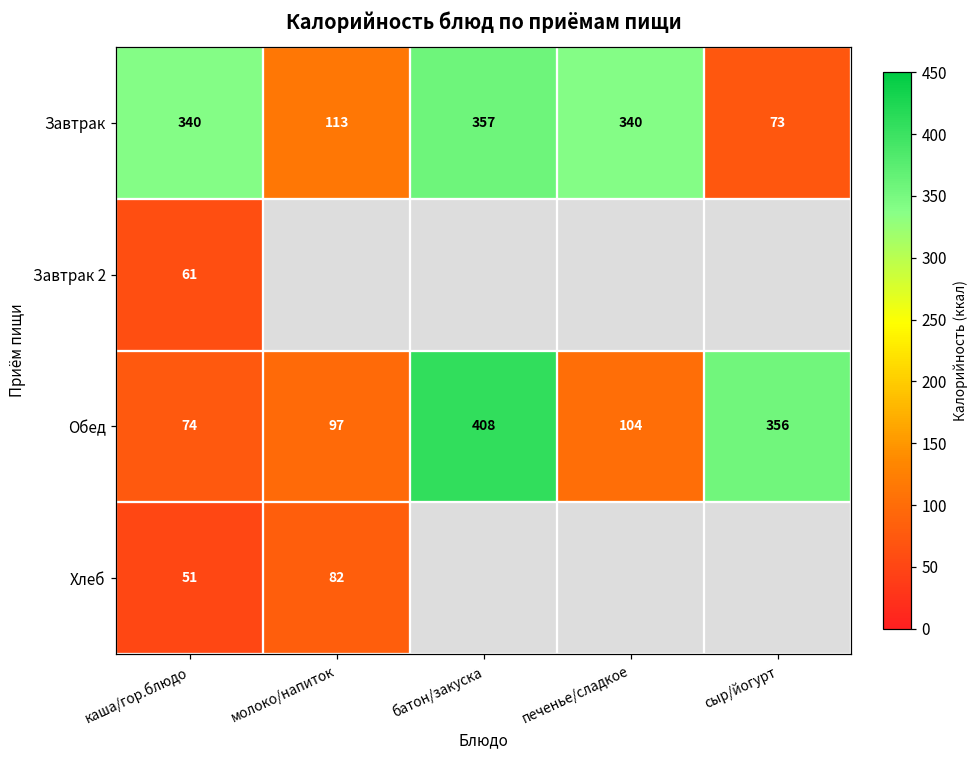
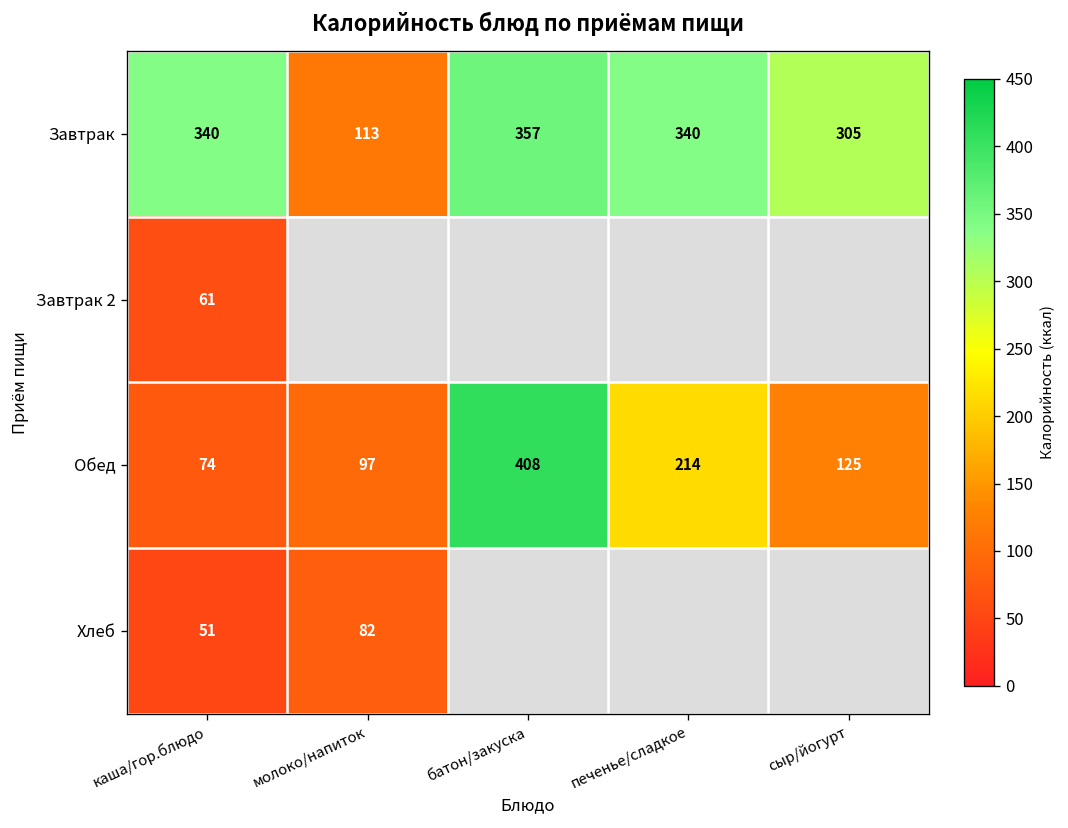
  {
    "Завтрак": {
      "каша/гор.блюдо": 340,
      "молоко/напиток": 113,
      "батон/закуска": 357,
      "печенье/сладкое": 340,
-     "сыр/йогурт": 73
+     "сыр/йогурт": 305
    },
    "Завтрак 2": {
      "каша/гор.блюдо": 61
    },
    "Обед": {
      "каша/гор.блюдо": 74,
      "молоко/напиток": 97,
      "батон/закуска": 408,
-     "печенье/сладкое": 104,
-     "сыр/йогурт": 356
+     "печенье/сладкое": 214,
+     "сыр/йогурт": 125
    },
    "Хлеб": {
      "каша/гор.блюдо": 51,
      "молоко/напиток": 82
    }
  }
